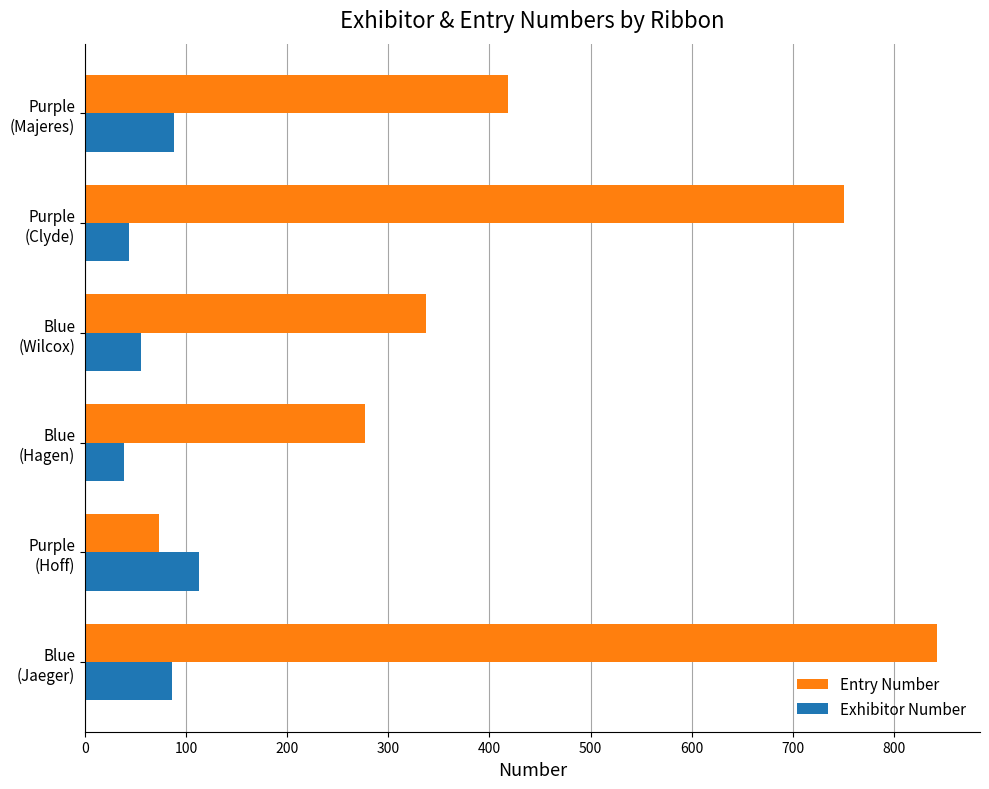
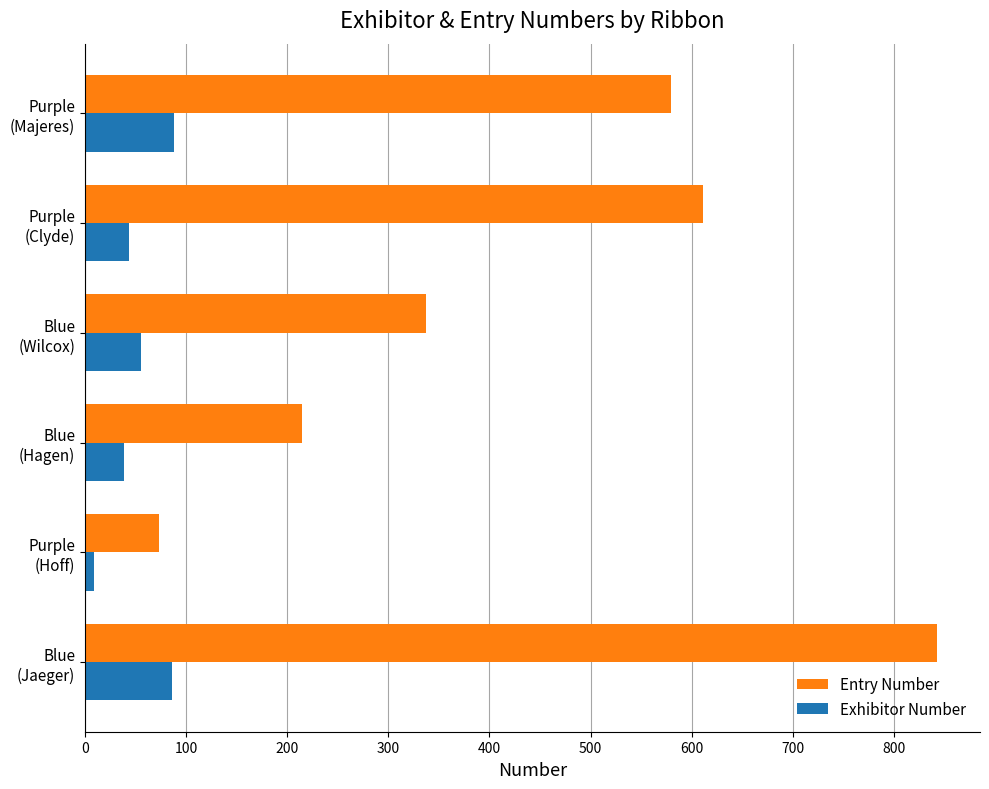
  {
    "Entry Number": {
-     "Purple (Majeres)": 418,
-     "Purple (Clyde)": 751,
+     "Purple (Majeres)": 580,
+     "Purple (Clyde)": 611,
      "Blue (Wilcox)": 337,
-     "Blue (Hagen)": 277,
+     "Blue (Hagen)": 215,
      "Purple (Hoff)": 73,
      "Blue (Jaeger)": 843
    },
    "Exhibitor Number": {
      "Purple (Majeres)": 88,
      "Purple (Clyde)": 44,
      "Blue (Wilcox)": 55,
      "Blue (Hagen)": 39,
-     "Purple (Hoff)": 113,
+     "Purple (Hoff)": 9,
      "Blue (Jaeger)": 86
    }
  }
